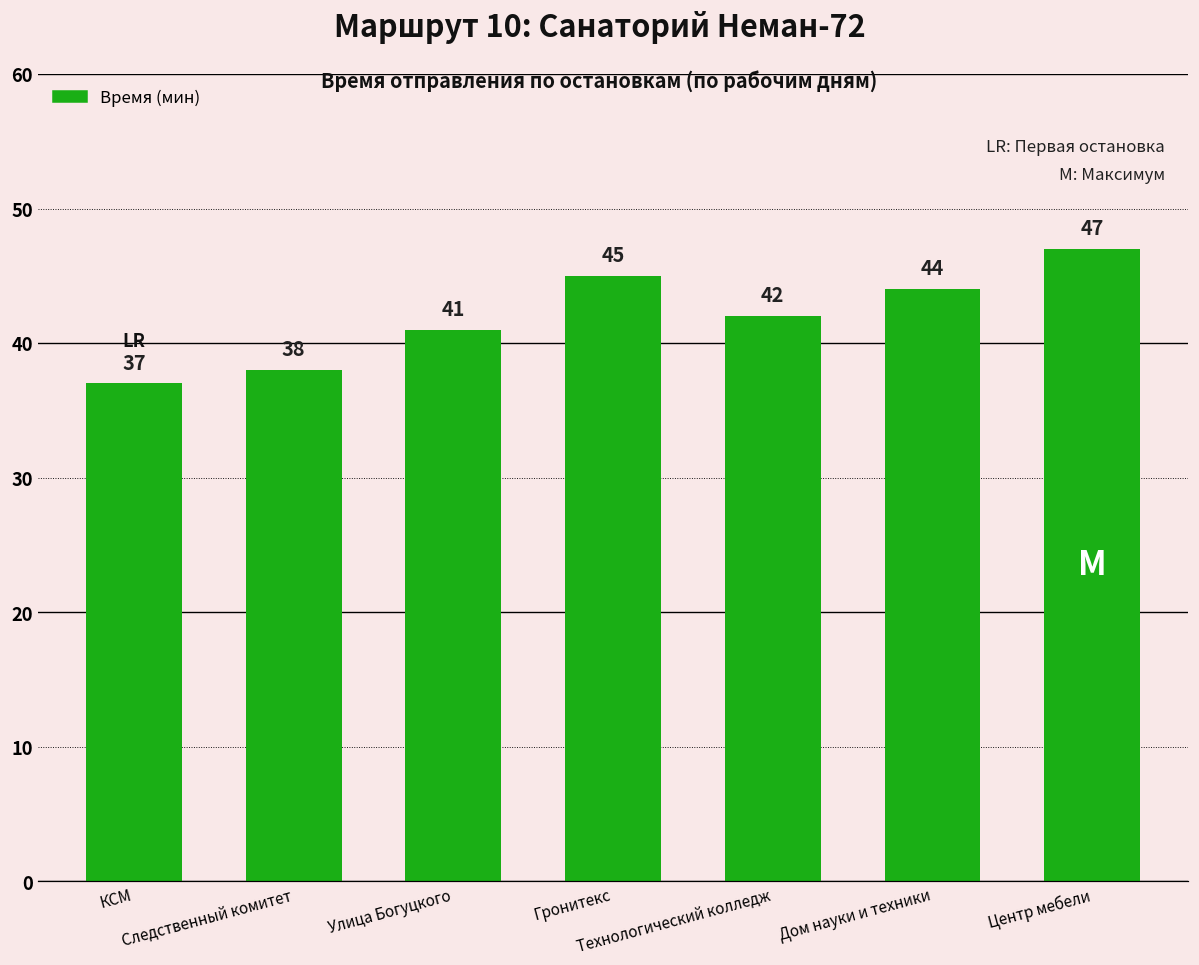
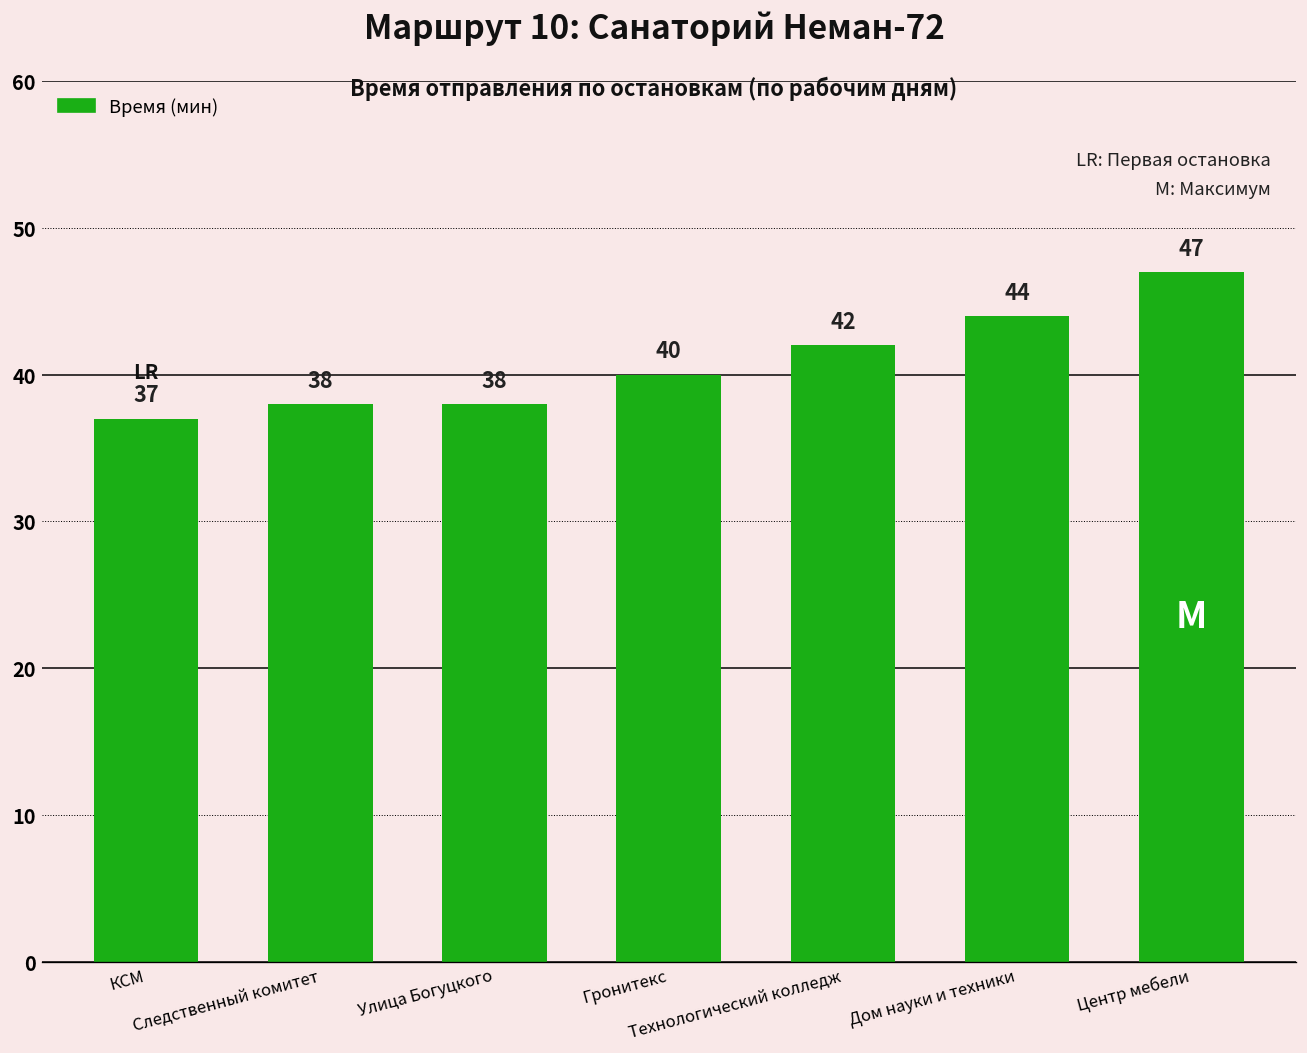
  {
    "КСМ": 37,
    "Следственный комитет": 38,
-   "Улица Богуцкого": 41,
-   "Гронитекс": 45,
+   "Улица Богуцкого": 38,
+   "Гронитекс": 40,
    "Технологический колледж": 42,
    "Дом науки и техники": 44,
    "Центр мебели": 47
  }
